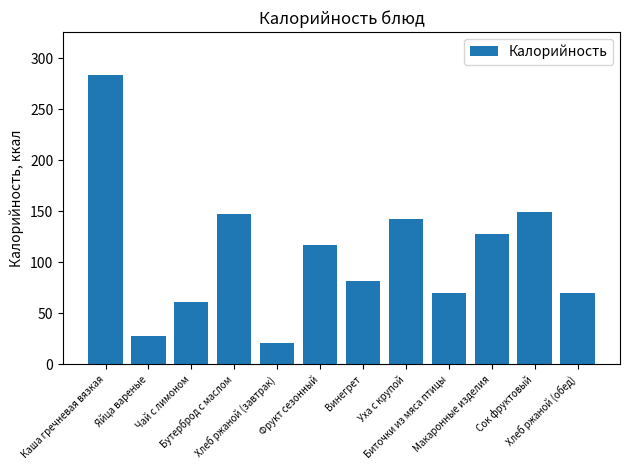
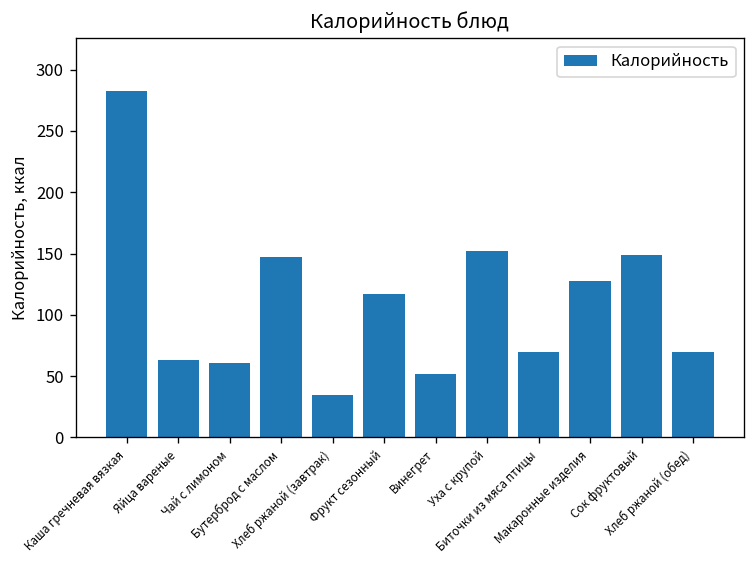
  {
    "Каша гречневая вязкая": 283,
-   "Яйца вареные": 28,
+   "Яйца вареные": 63,
    "Чай с лимоном": 61,
    "Бутерброд с маслом": 147,
-   "Хлеб ржаной (завтрак)": 21,
+   "Хлеб ржаной (завтрак)": 35,
    "Фрукт сезонный": 117,
-   "Винегрет": 82,
-   "Уха с крупой": 142,
+   "Винегрет": 52,
+   "Уха с крупой": 152,
    "Биточки из мяса птицы": 70,
    "Макаронные изделия": 128,
    "Сок фруктовый": 149,
    "Хлеб ржаной (обед)": 70
  }
